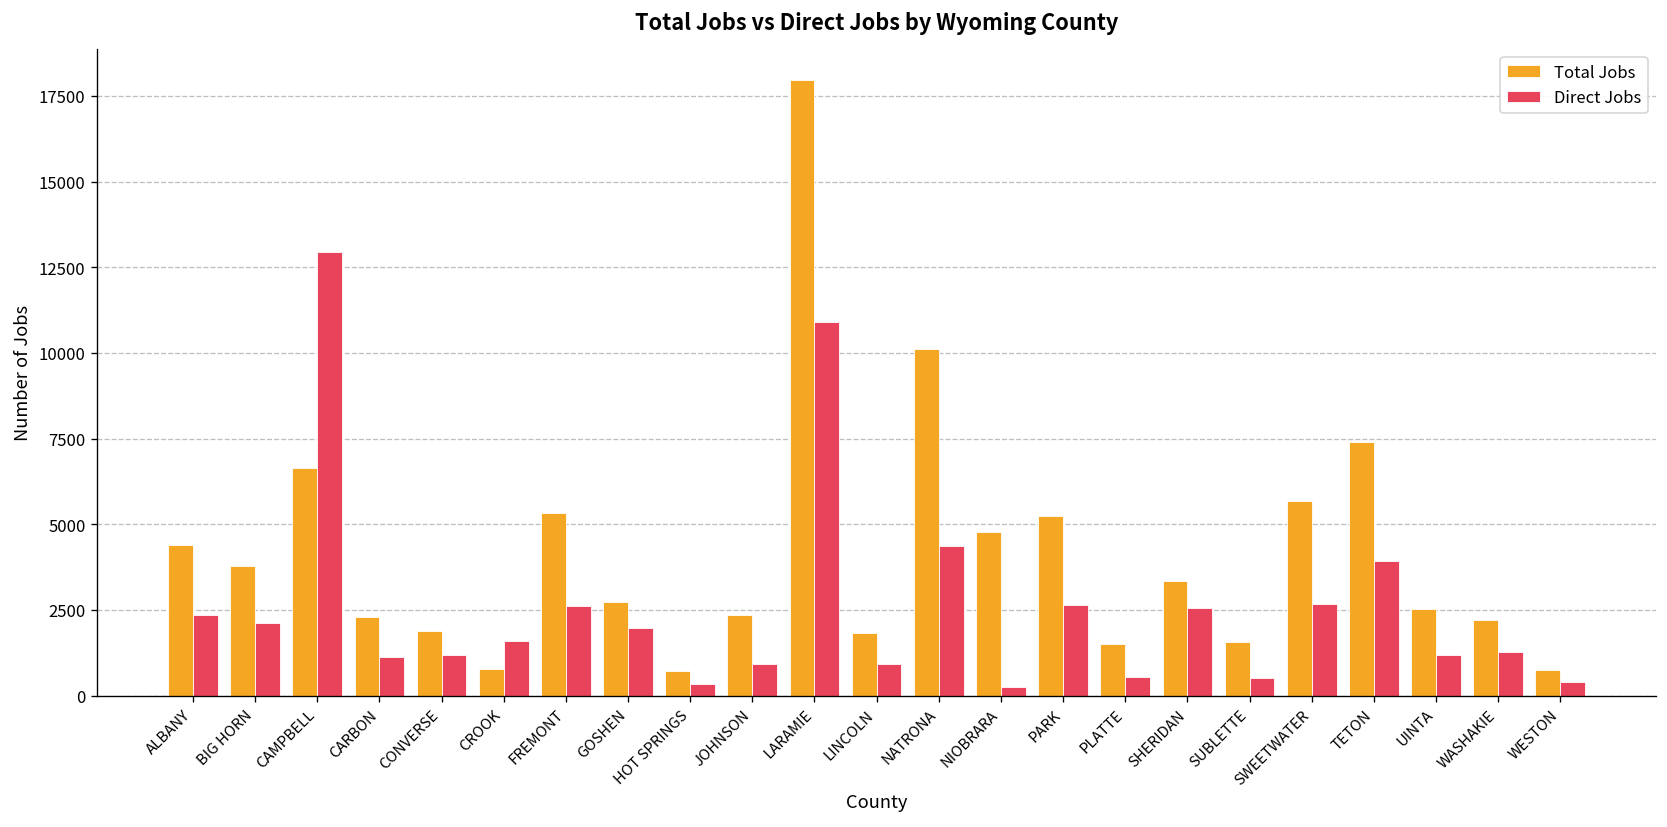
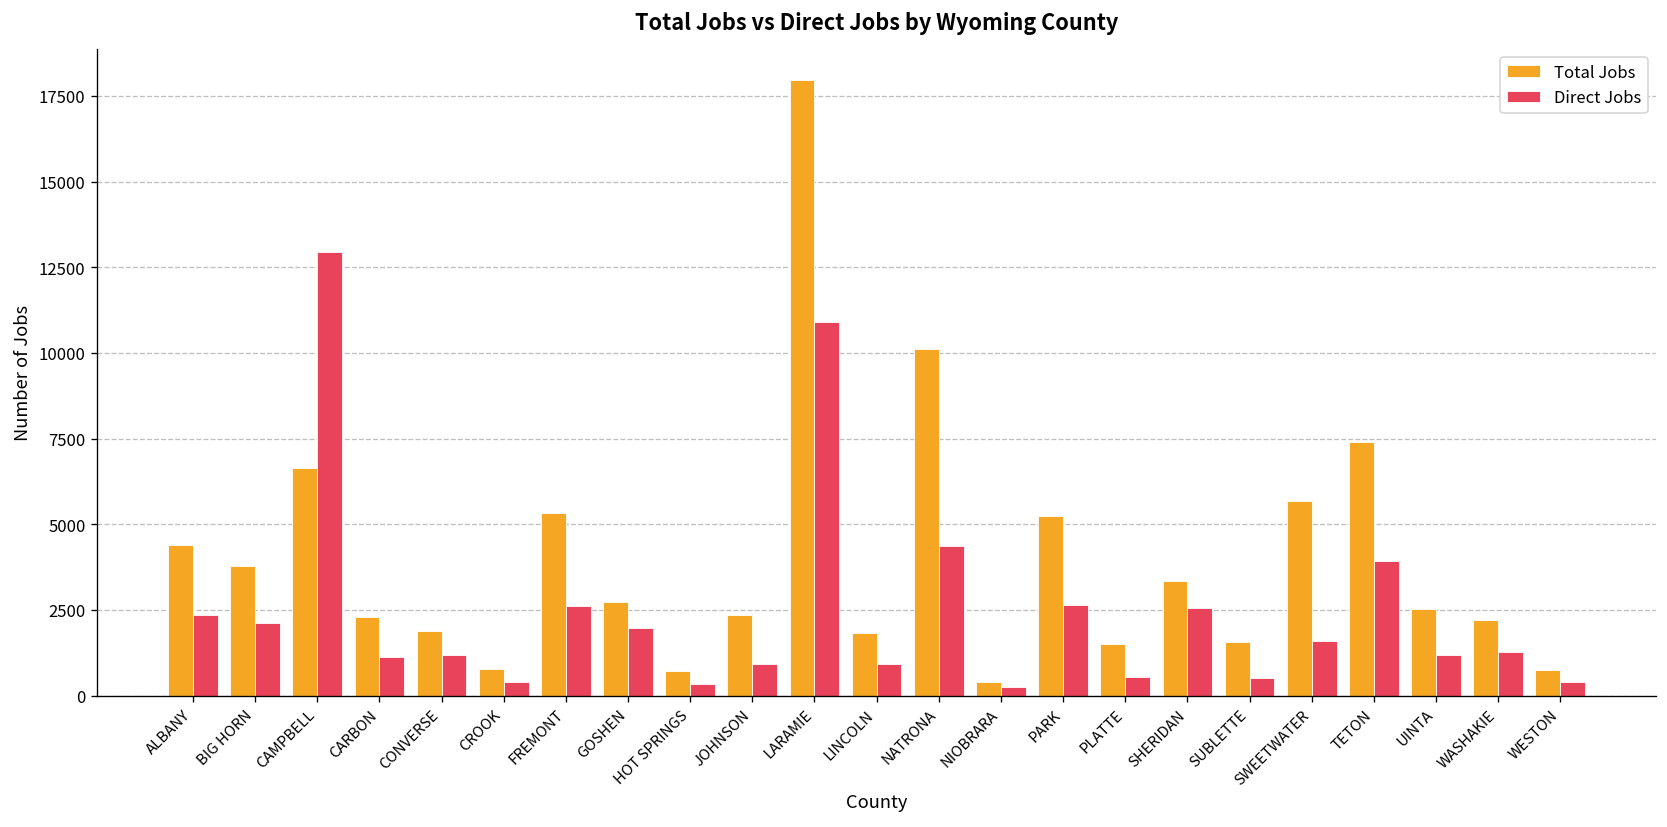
  {
    "Total Jobs": {
      "ALBANY": 4400,
      "BIG HORN": 3800,
      "CAMPBELL": 6600,
      "CARBON": 2300,
      "CONVERSE": 1900,
      "CROOK": 800,
      "FREMONT": 5300,
      "GOSHEN": 2700,
      "HOT SPRINGS": 700,
      "JOHNSON": 2300,
      "LARAMIE": 18000,
      "LINCOLN": 1800,
      "NATRONA": 10100,
-     "NIOBRARA": 4800,
+     "NIOBRARA": 400,
      "PARK": 5200,
      "PLATTE": 1500,
      "SHERIDAN": 3300,
      "SUBLETTE": 1600,
      "SWEETWATER": 5700,
      "TETON": 7400,
      "UINTA": 2500,
      "WASHAKIE": 2200,
      "WESTON": 700
    },
    "Direct Jobs": {
      "ALBANY": 2400,
      "BIG HORN": 2100,
      "CAMPBELL": 12900,
      "CARBON": 1100,
      "CONVERSE": 1200,
-     "CROOK": 1600,
+     "CROOK": 400,
      "FREMONT": 2600,
      "GOSHEN": 2000,
      "HOT SPRINGS": 400,
      "JOHNSON": 900,
      "LARAMIE": 10900,
      "LINCOLN": 900,
      "NATRONA": 4400,
      "NIOBRARA": 200,
      "PARK": 2700,
      "PLATTE": 500,
      "SHERIDAN": 2500,
      "SUBLETTE": 500,
-     "SWEETWATER": 2700,
+     "SWEETWATER": 1600,
      "TETON": 3900,
      "UINTA": 1200,
      "WASHAKIE": 1300,
      "WESTON": 400
    }
  }
